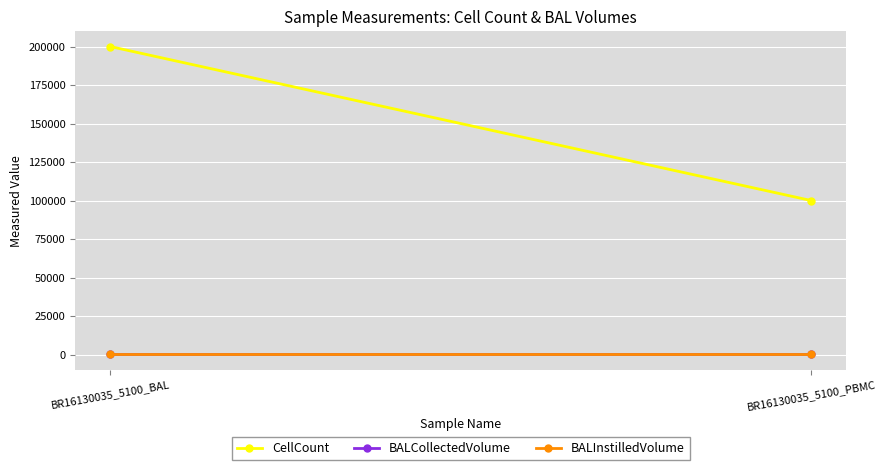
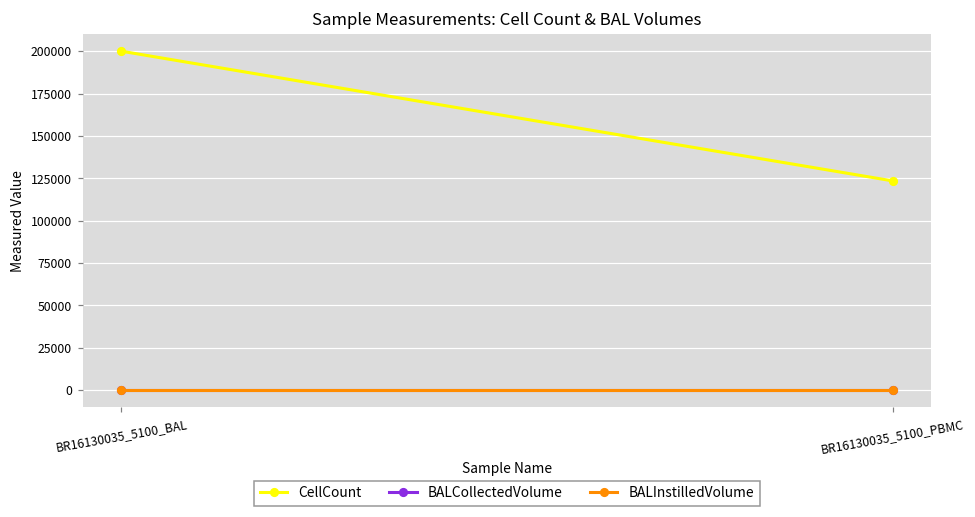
  {
    "CellCount": {
      "BR16130035_5100_BAL": 200000,
-     "BR16130035_5100_PBMC": 100000
+     "BR16130035_5100_PBMC": 123000
    }
  }
